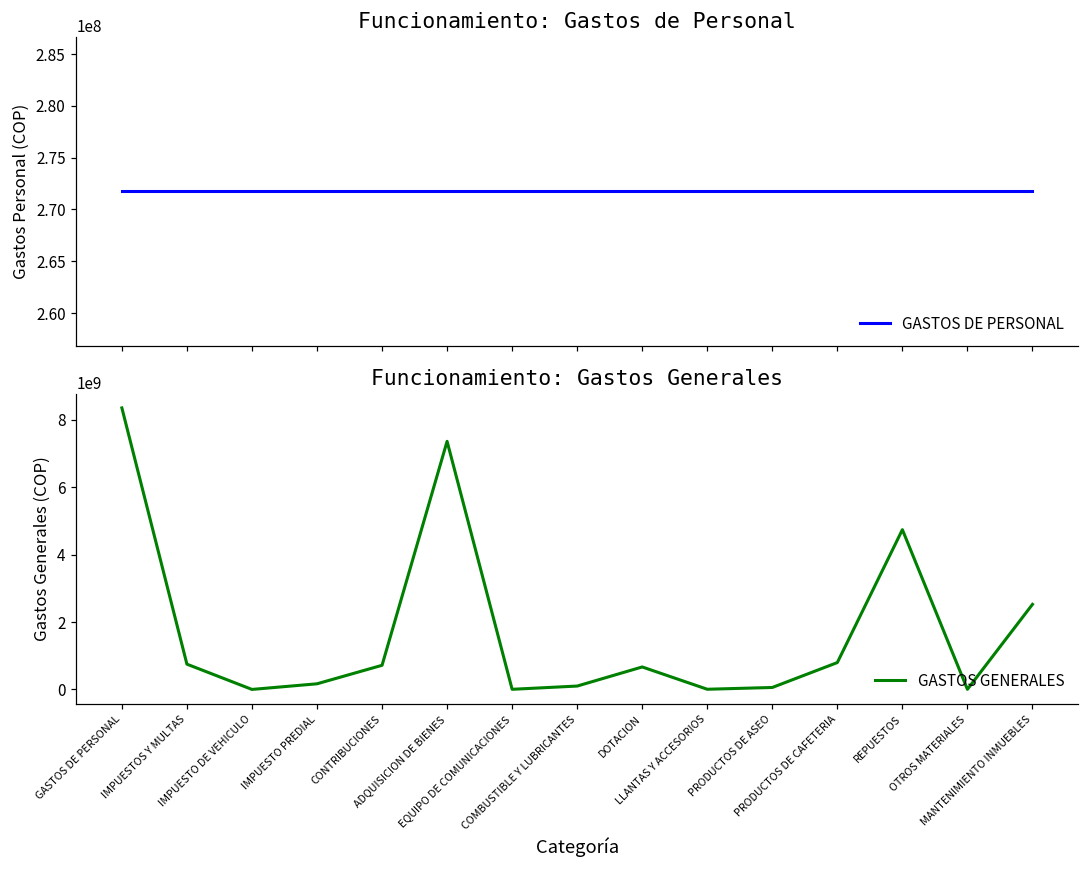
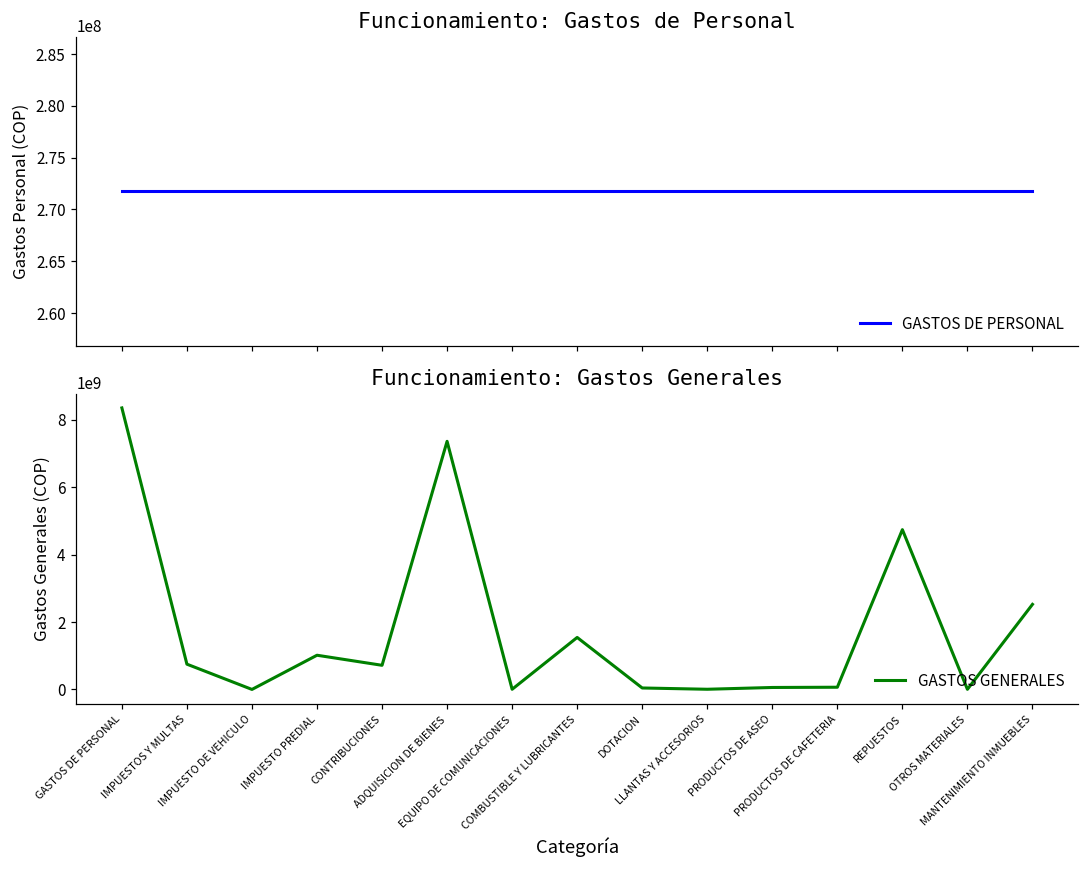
  {
    "Funcionamiento: Gastos Generales": {
      "GASTOS DE PERSONAL": 8400000000,
      "IMPUESTOS Y MULTAS": 800000000,
      "IMPUESTO DE VEHICULO": 0,
-     "IMPUESTO PREDIAL": 200000000,
+     "IMPUESTO PREDIAL": 1000000000,
      "CONTRIBUCIONES": 700000000,
      "ADQUISICION DE BIENES": 7400000000,
      "EQUIPO DE COMUNICACIONES": 0,
-     "COMBUSTIBLE Y LUBRICANTES": 100000000,
-     "DOTACION": 700000000,
+     "COMBUSTIBLE Y LUBRICANTES": 1500000000,
+     "DOTACION": 0,
      "LLANTAS Y ACCESORIOS": 0,
      "PRODUCTOS DE ASEO": 100000000,
-     "PRODUCTOS DE CAFETERIA": 800000000,
+     "PRODUCTOS DE CAFETERIA": 100000000,
      "REPUESTOS": 4700000000,
      "OTROS MATERIALES": 0,
      "MANTENIMIENTO INMUEBLES": 2500000000
    }
  }
